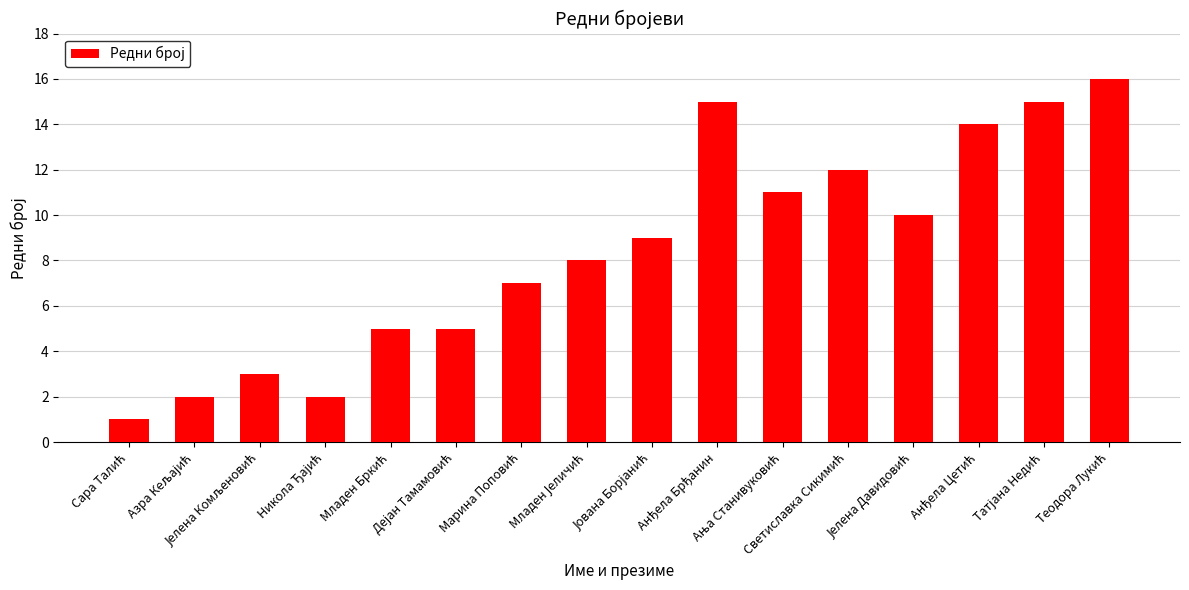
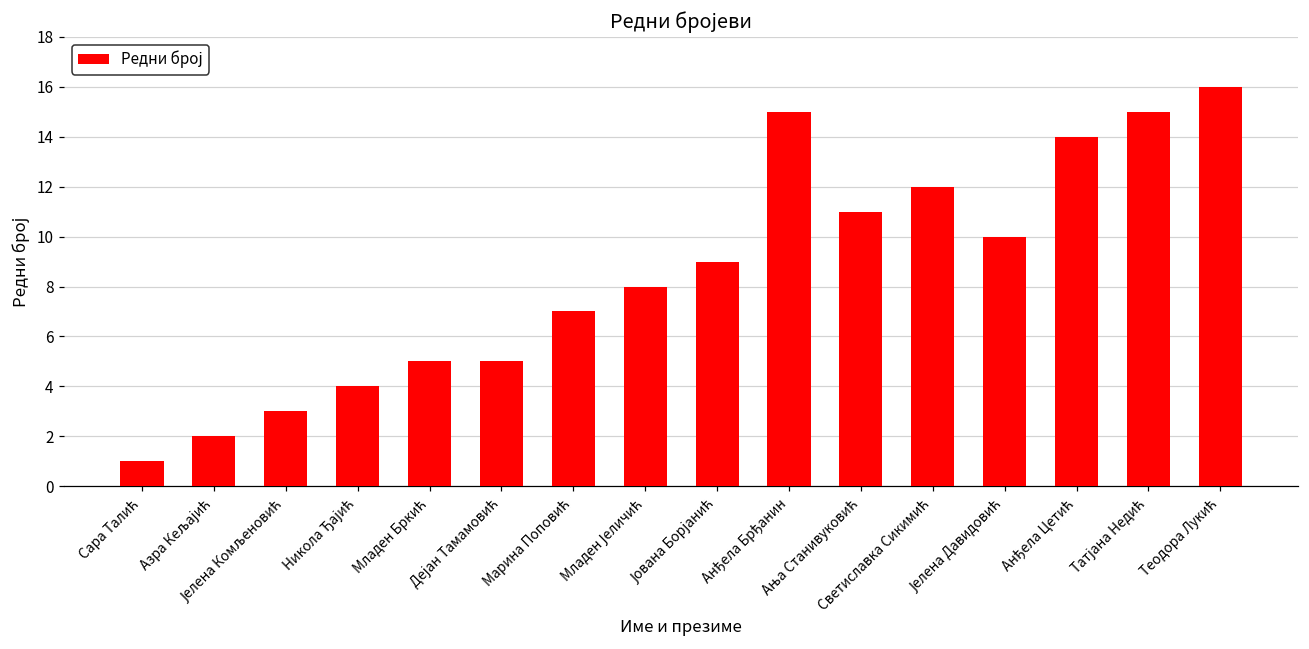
  {
    "Сара Талић": 1,
    "Азра Кељајић": 2,
    "Јелена Комљеновић": 3,
-   "Никола Ђајић": 2,
+   "Никола Ђајић": 4,
    "Младен Бркић": 5,
    "Дејан Тамамовић": 5,
    "Марина Поповић": 7,
    "Младен Јеличић": 8,
    "Јована Борјанић": 9,
    "Анђела Брђанин": 15,
    "Ања Станивуковић": 11,
    "Светиславка Сикимић": 12,
    "Јелена Давидовић": 10,
    "Анђела Цетић": 14,
    "Татјана Недић": 15,
    "Теодора Лукић": 16
  }
